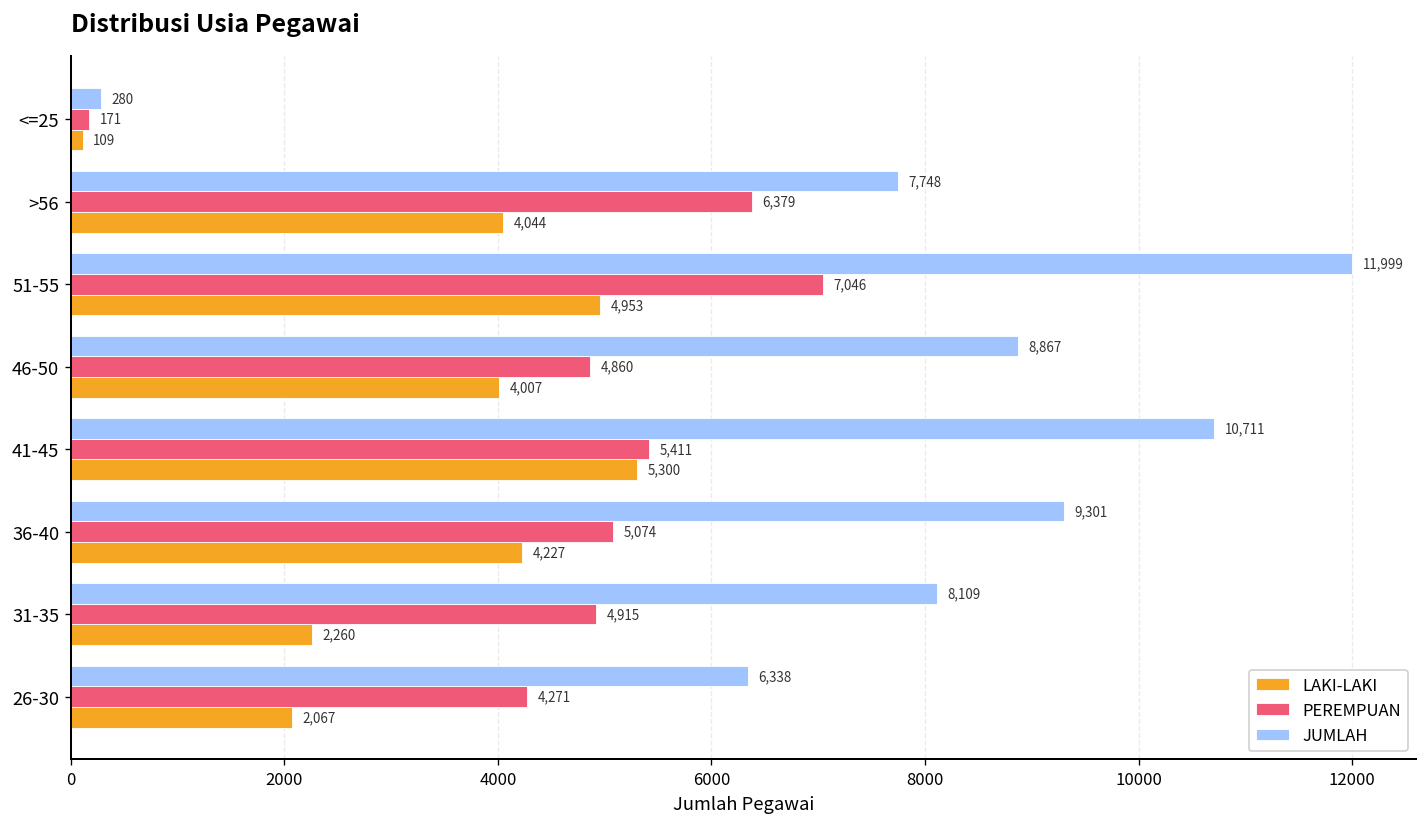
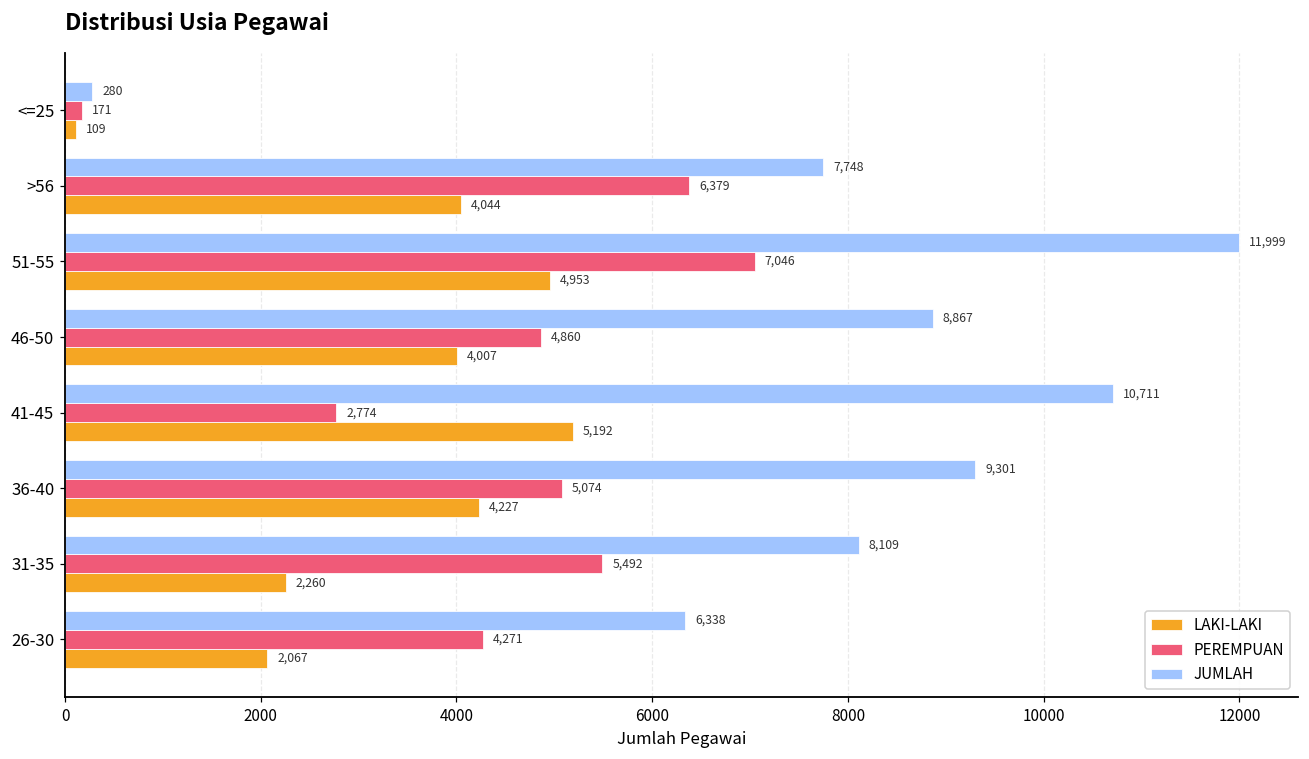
  {
    "LAKI-LAKI": {
      "<=25": "109",
      ">56": "4,044",
      "51-55": "4,953",
      "46-50": "4,007",
-     "41-45": "5,300",
+     "41-45": "5,192",
      "36-40": "4,227",
      "31-35": "2,260",
      "26-30": "2,067"
    },
    "PEREMPUAN": {
      "<=25": "171",
      ">56": "6,379",
      "51-55": "7,046",
      "46-50": "4,860",
-     "41-45": "5,411",
+     "41-45": "2,774",
      "36-40": "5,074",
-     "31-35": "4,915",
+     "31-35": "5,492",
      "26-30": "4,271"
    },
    "JUMLAH": {
      "<=25": "280",
      ">56": "7,748",
      "51-55": "11,999",
      "46-50": "8,867",
      "41-45": "10,711",
      "36-40": "9,301",
      "31-35": "8,109",
      "26-30": "6,338"
    }
  }
